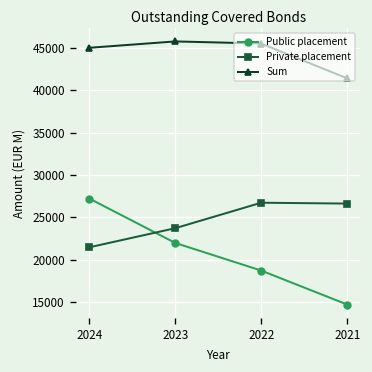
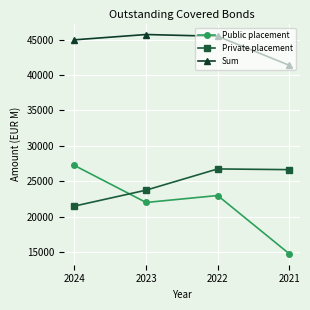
  {
    "Public placement": {
      "2024": 27000,
      "2023": 22000,
-     "2022": 19000,
+     "2022": 23000,
      "2021": 15000
    }
  }
